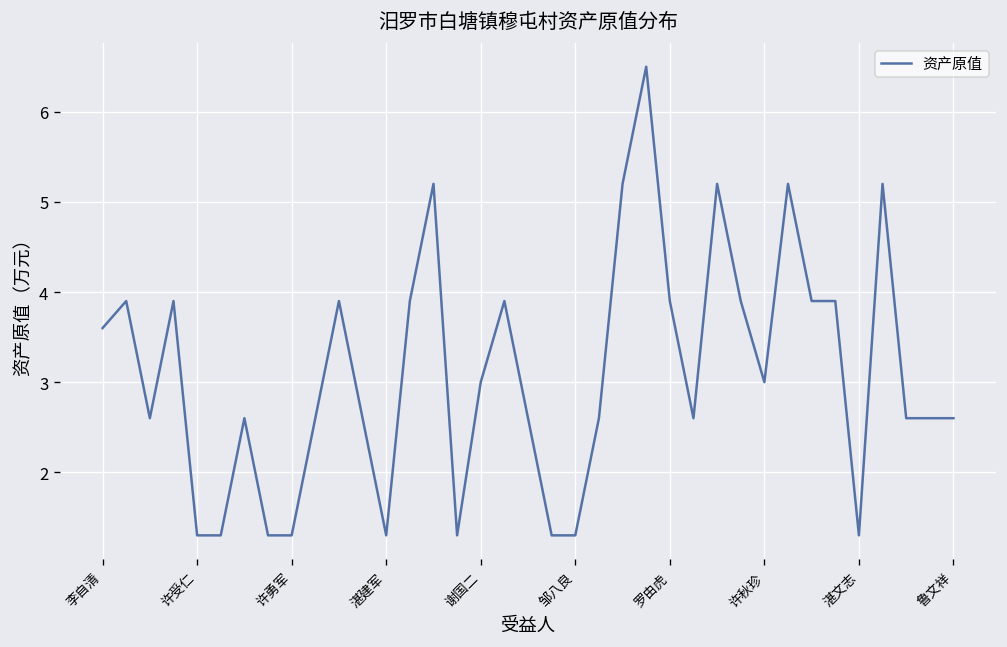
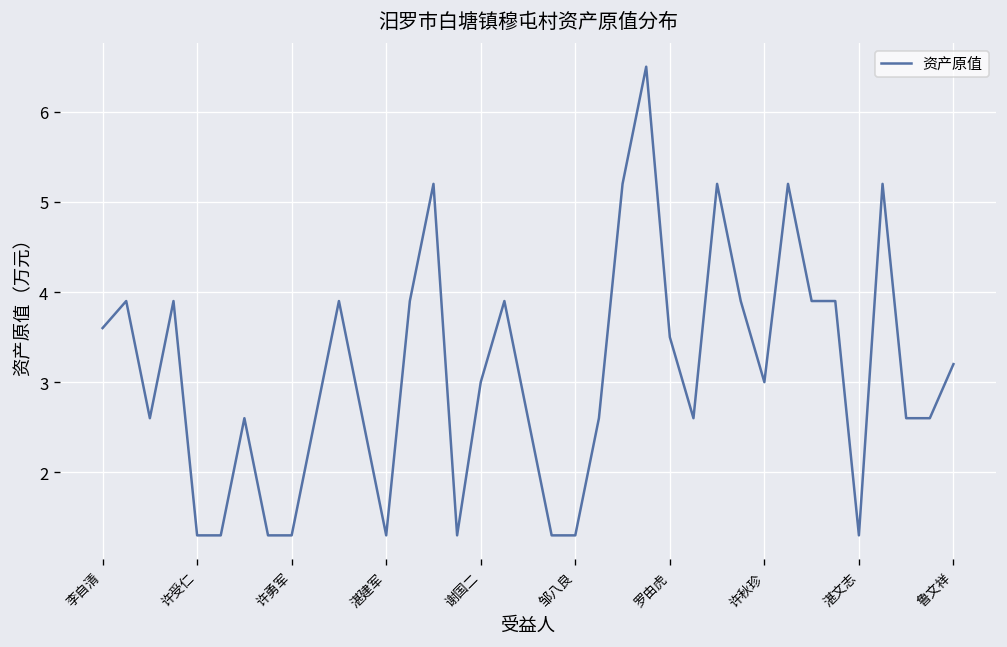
  {
    "李自清": 3.6,
    "许受仁": 1.3,
    "许勇军": 1.3,
    "湛建军": 1.3,
    "谢国二": 3.0,
    "邹八良": 1.3,
-   "罗由虎": 3.9,
+   "罗由虎": 3.5,
    "许秋珍": 3.0,
    "湛文志": 1.3,
-   "鲁文祥": 2.6
+   "鲁文祥": 3.2
  }
